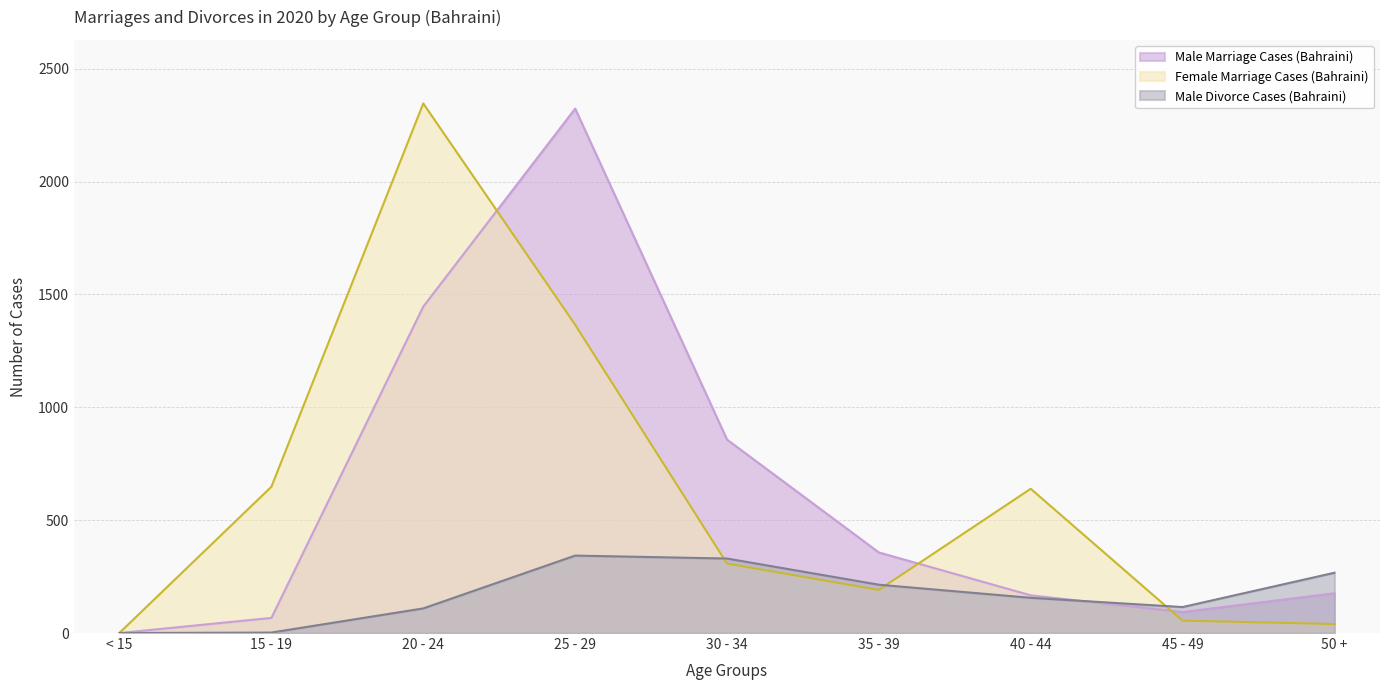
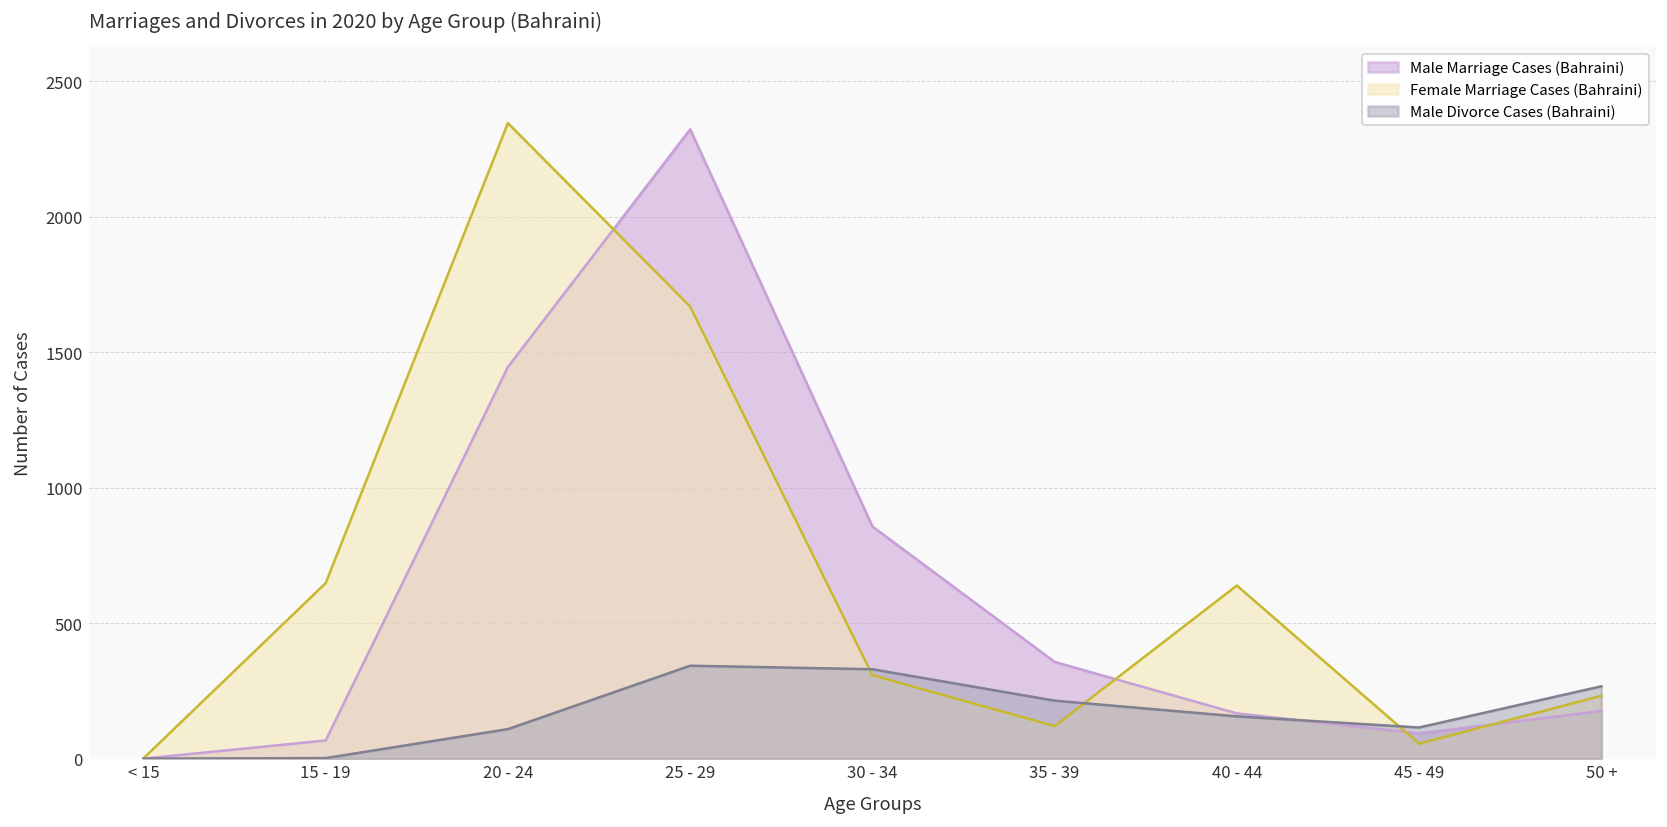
  {
    "Female Marriage Cases (Bahraini)": {
      "15 - 19": 650,
      "20 - 24": 2350,
-     "25 - 29": 1370,
+     "25 - 29": 1670,
      "30 - 34": 310,
-     "35 - 39": 190,
+     "35 - 39": 120,
      "40 - 44": 640,
      "45 - 49": 60,
-     "50 +": 40
+     "50 +": 230
    }
  }
